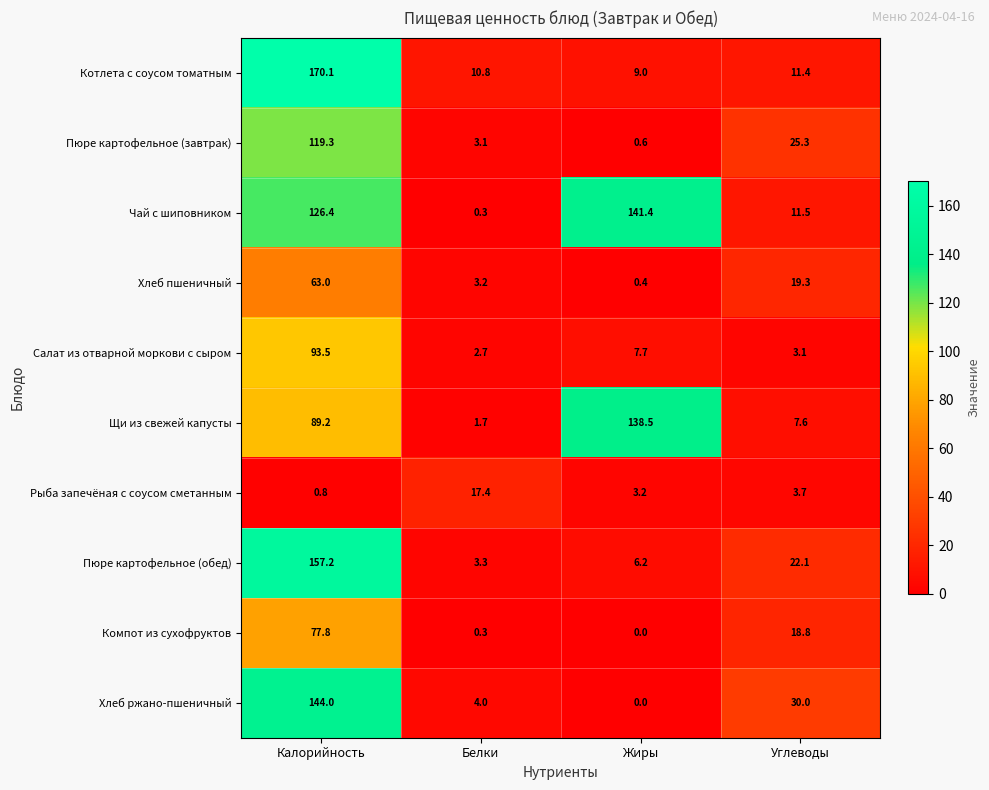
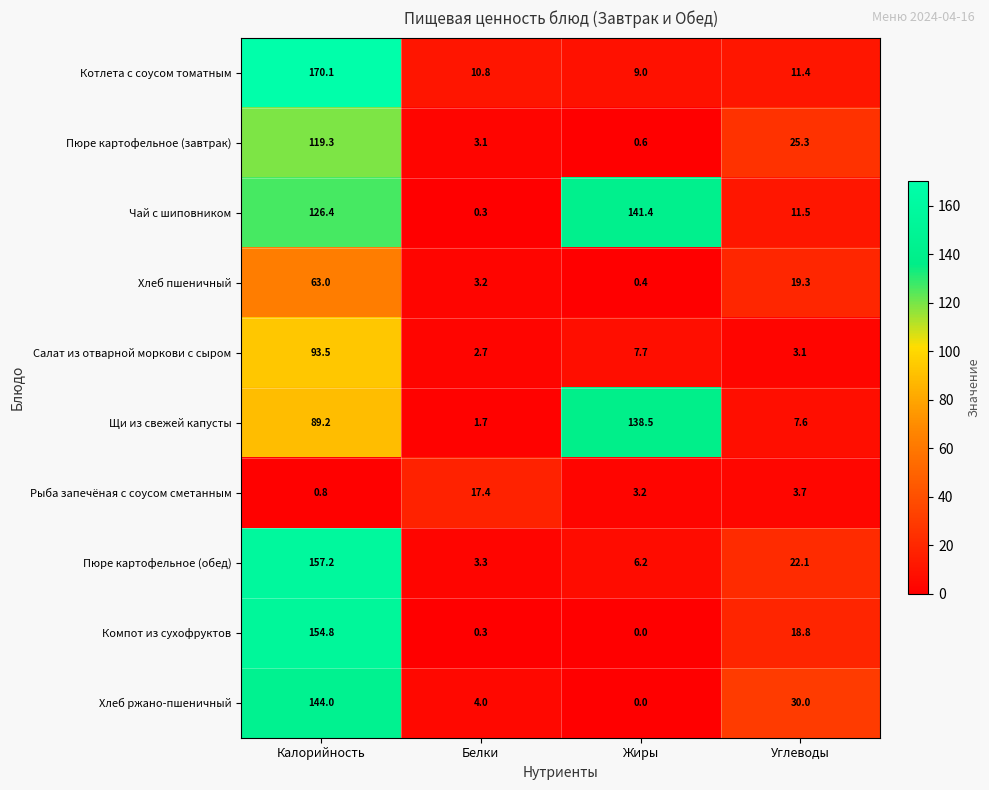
  {
    "Котлета с соусом томатным": {
      "Калорийность": 170.1,
      "Белки": 10.8,
      "Жиры": 9.0,
      "Углеводы": 11.4
    },
    "Пюре картофельное (завтрак)": {
      "Калорийность": 119.3,
      "Белки": 3.1,
      "Жиры": 0.6,
      "Углеводы": 25.3
    },
    "Чай с шиповником": {
      "Калорийность": 126.4,
      "Белки": 0.3,
      "Жиры": 141.4,
      "Углеводы": 11.5
    },
    "Хлеб пшеничный": {
      "Калорийность": 63.0,
      "Белки": 3.2,
      "Жиры": 0.4,
      "Углеводы": 19.3
    },
    "Салат из отварной моркови с сыром": {
      "Калорийность": 93.5,
      "Белки": 2.7,
      "Жиры": 7.7,
      "Углеводы": 3.1
    },
    "Щи из свежей капусты": {
      "Калорийность": 89.2,
      "Белки": 1.7,
      "Жиры": 138.5,
      "Углеводы": 7.6
    },
    "Рыба запечёная с соусом сметанным": {
      "Калорийность": 0.8,
      "Белки": 17.4,
      "Жиры": 3.2,
      "Углеводы": 3.7
    },
    "Пюре картофельное (обед)": {
      "Калорийность": 157.2,
      "Белки": 3.3,
      "Жиры": 6.2,
      "Углеводы": 22.1
    },
    "Компот из сухофруктов": {
-     "Калорийность": 77.8,
+     "Калорийность": 154.8,
      "Белки": 0.3,
      "Жиры": 0.0,
      "Углеводы": 18.8
    },
    "Хлеб ржано-пшеничный": {
      "Калорийность": 144.0,
      "Белки": 4.0,
      "Жиры": 0.0,
      "Углеводы": 30.0
    }
  }
